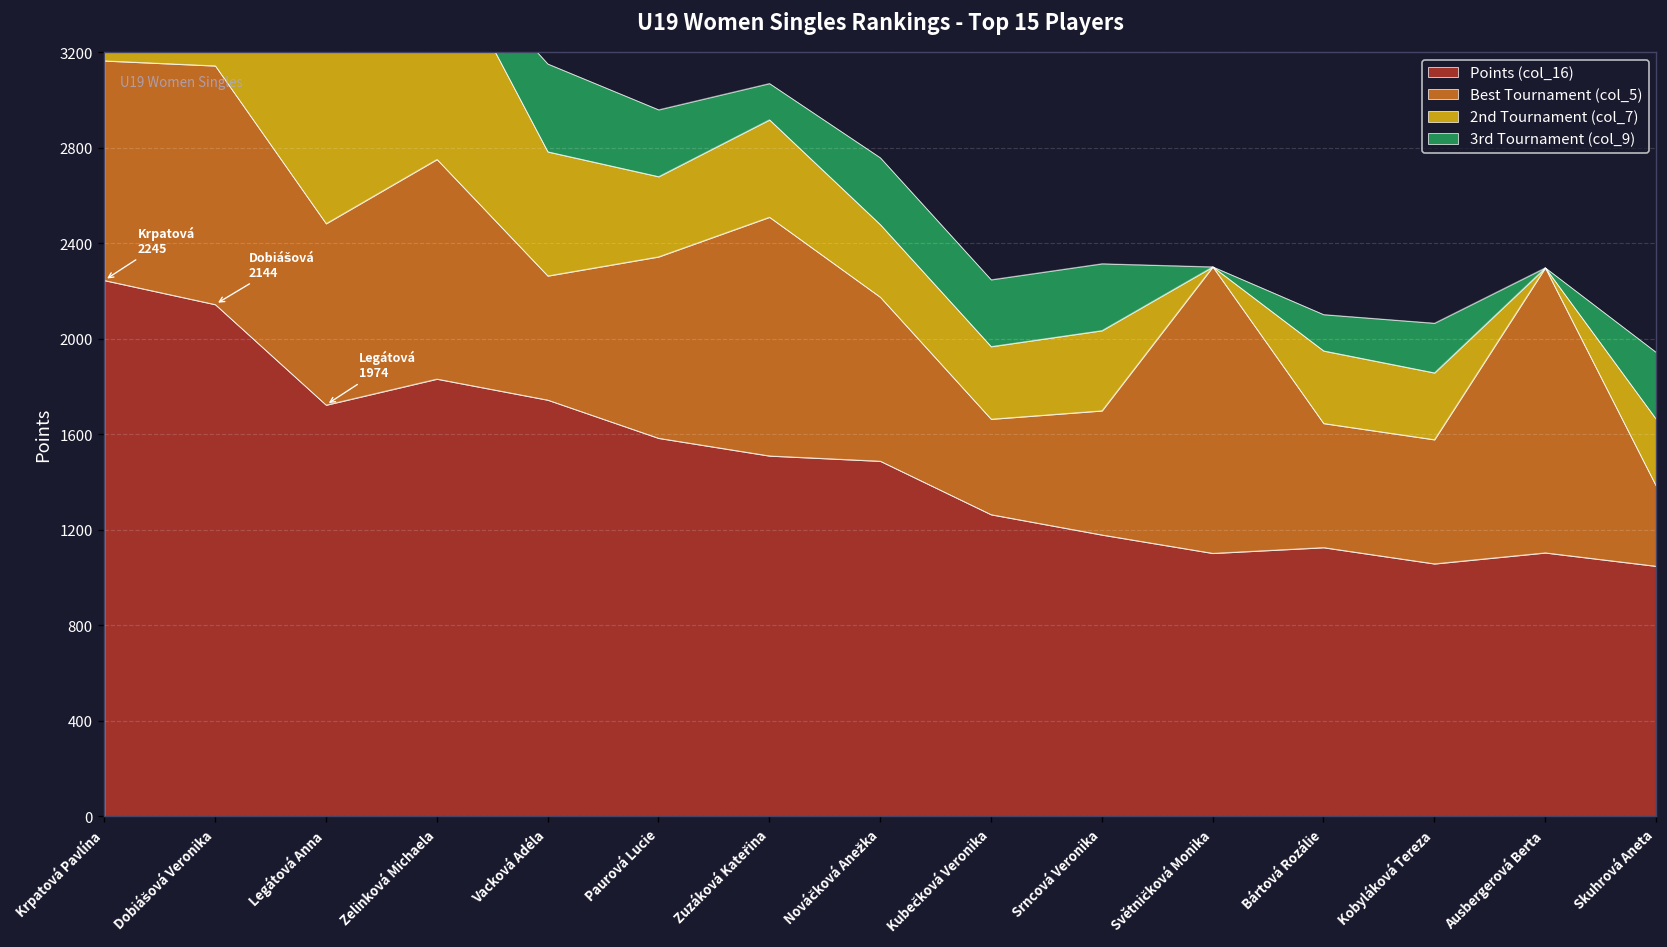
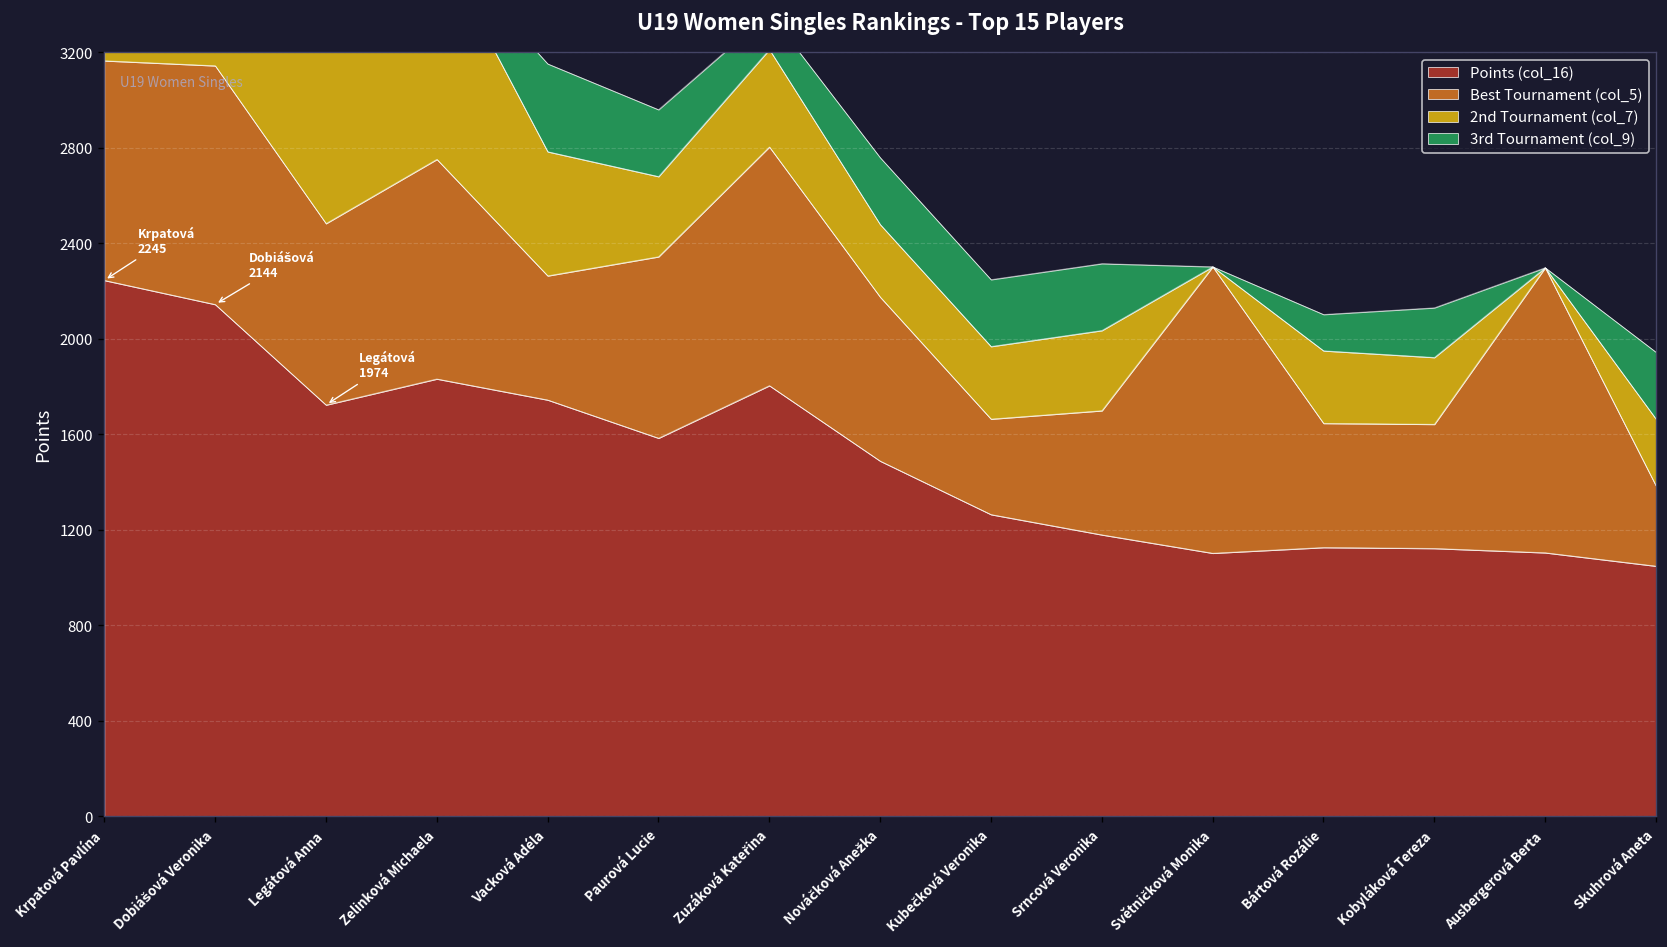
  {
    "Points (col_16)": {
      "Zelinková Michaela": 1830,
      "Vacková Adéla": 1740,
      "Paurová Lucie": 1580,
-     "Zuzáková Kateřina": 1510,
+     "Zuzáková Kateřina": 1800,
      "Nováčková Anežka": 1490,
      "Kubečková Veronika": 1260,
      "Srncová Veronika": 1180,
      "Světničková Monika": 1100,
      "Bártová Rozálie": 1130,
-     "Kobyláková Tereza": 1060,
+     "Kobyláková Tereza": 1120,
      "Ausbergerová Berta": 1100,
      "Skuhrová Aneta": 1050
    },
    "Best Tournament (col_5)": {
      "Krpatová Pavlína": 920,
      "Dobiášová Veronika": 1000,
      "Legátová Anna": 760,
      "Zelinková Michaela": 920,
      "Vacková Adéla": 520,
      "Paurová Lucie": 760,
      "Zuzáková Kateřina": 1000,
      "Nováčková Anežka": 690,
      "Kubečková Veronika": 400,
      "Srncová Veronika": 520,
      "Bártová Rozálie": 520,
      "Kobyláková Tereza": 520,
      "Skuhrová Aneta": 340
    },
    "2nd Tournament (col_7)": {
      "Vacková Adéla": 520,
      "Paurová Lucie": 340,
      "Nováčková Anežka": 300,
      "Kubečková Veronika": 300,
      "Srncová Veronika": 340,
      "Bártová Rozálie": 300,
      "Kobyláková Tereza": 280,
      "Skuhrová Aneta": 280
    },
    "3rd Tournament (col_9)": {
      "Vacková Adéla": 370,
      "Paurová Lucie": 280,
      "Nováčková Anežka": 280,
      "Kubečková Veronika": 280,
      "Srncová Veronika": 280,
      "Bártová Rozálie": 150,
      "Kobyláková Tereza": 210,
      "Skuhrová Aneta": 280
    }
  }
